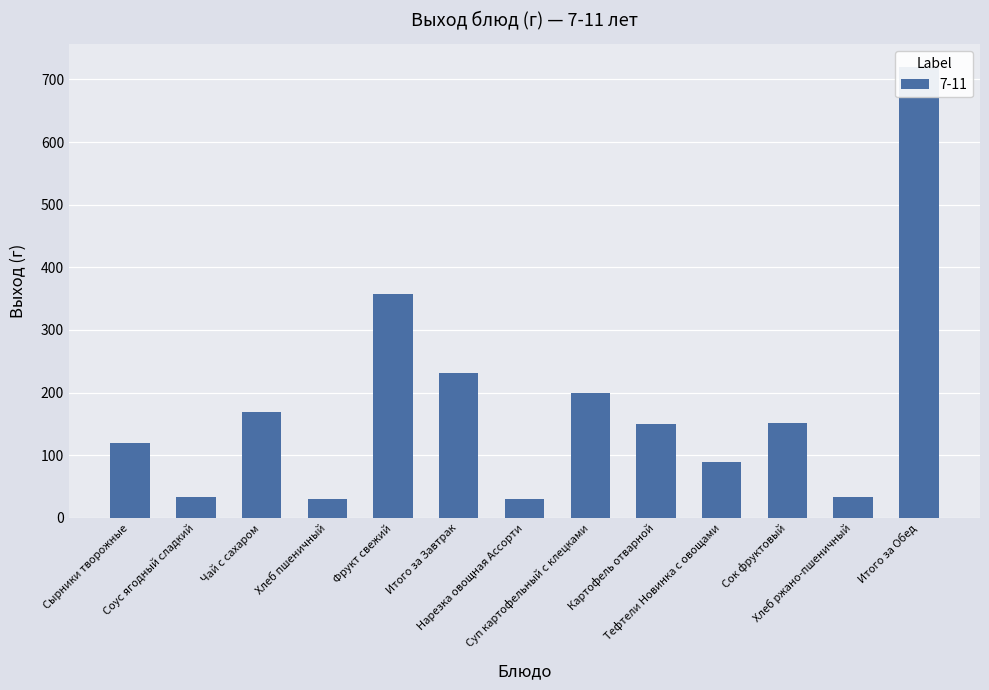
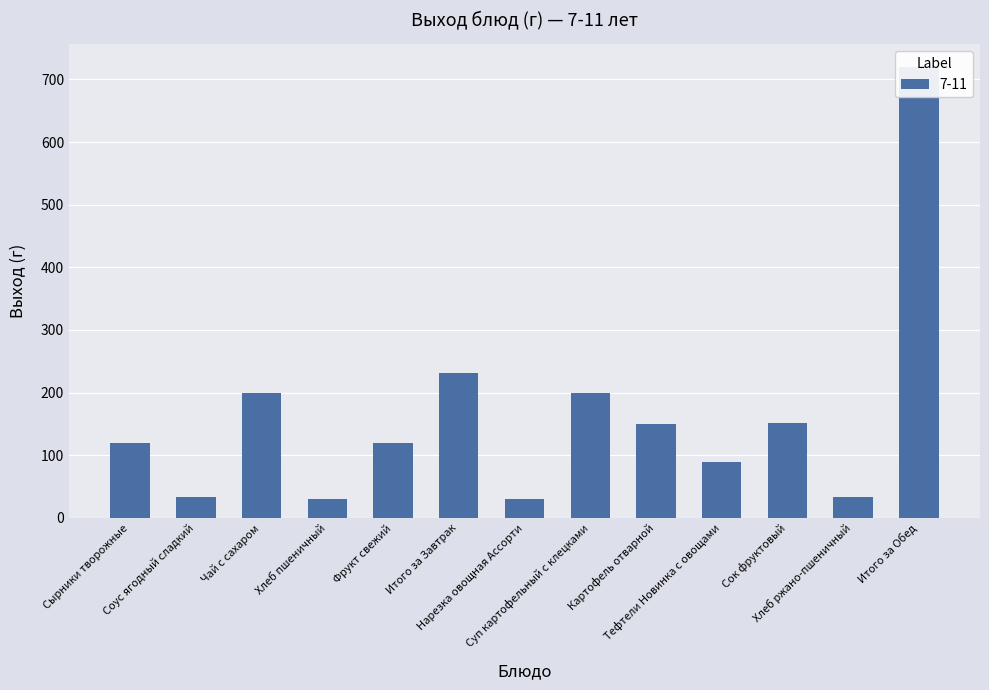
  {
    "Сырники творожные": 120,
    "Соус ягодный сладкий": 30,
-   "Чай с сахаром": 170,
+   "Чай с сахаром": 200,
    "Хлеб пшеничный": 30,
-   "Фрукт свежий": 360,
+   "Фрукт свежий": 120,
    "Итого за Завтрак": 230,
    "Нарезка овощная Ассорти": 30,
    "Суп картофельный с клецками": 200,
    "Картофель отварной": 150,
    "Тефтели Новинка с овощами": 90,
    "Сок фруктовый": 150,
    "Хлеб ржано-пшеничный": 30
  }
